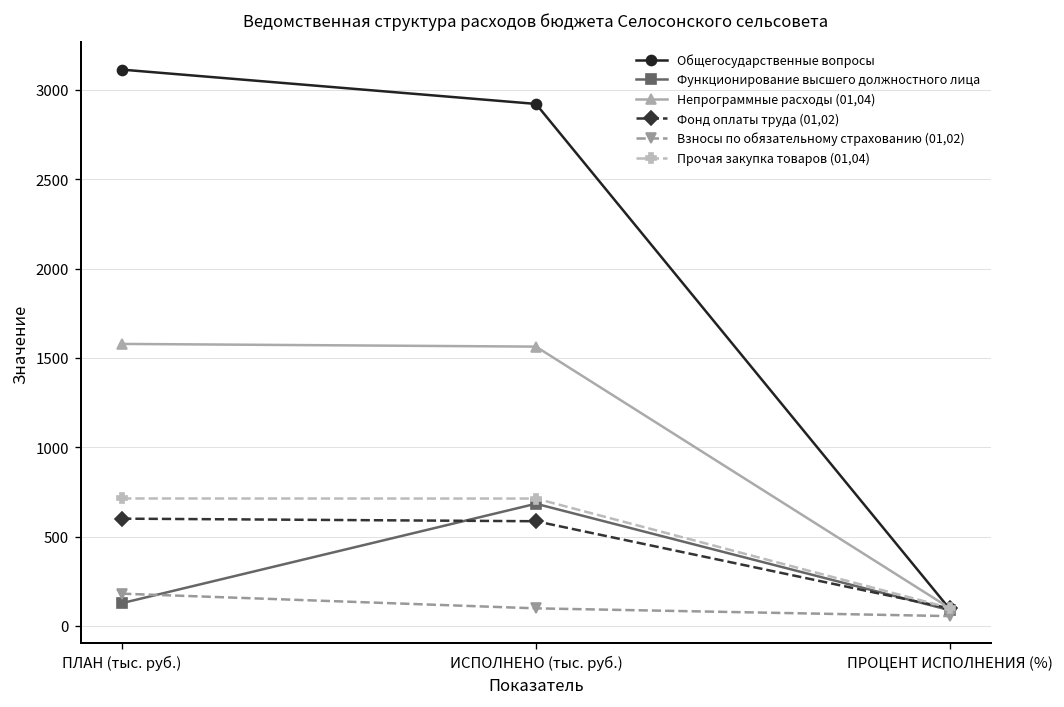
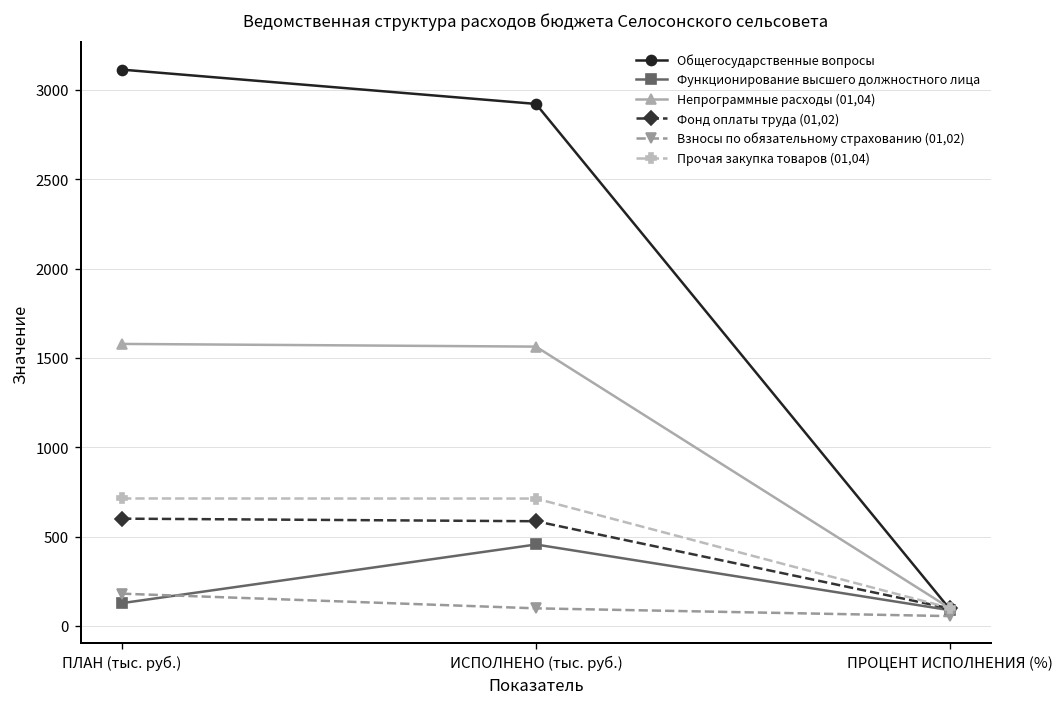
  {
    "Функционирование высшего должностного лица": {
      "ПЛАН (тыс. руб.)": 130,
-     "ИСПОЛНЕНО (тыс. руб.)": 680
+     "ИСПОЛНЕНО (тыс. руб.)": 460
    }
  }
